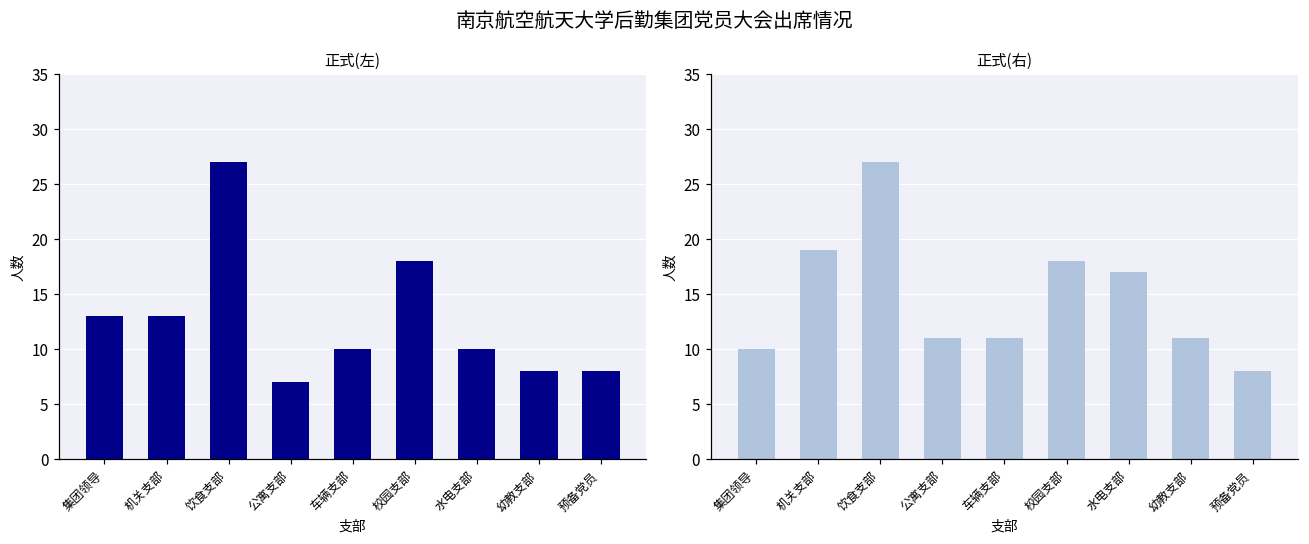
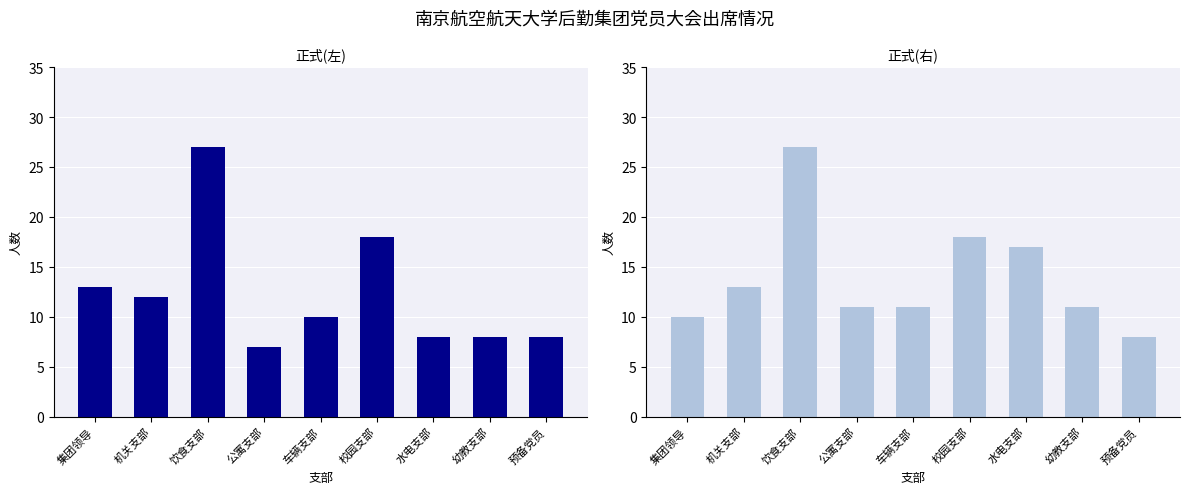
  {
    "正式(左)": {
      "集团领导": 13,
-     "机关支部": 13,
+     "机关支部": 12,
      "饮食支部": 27,
      "公寓支部": 7,
      "车辆支部": 10,
      "校园支部": 18,
-     "水电支部": 10,
+     "水电支部": 8,
      "幼教支部": 8,
      "预备党员": 8
    },
    "正式(右)": {
      "集团领导": 10,
-     "机关支部": 19,
+     "机关支部": 13,
      "饮食支部": 27,
      "公寓支部": 11,
      "车辆支部": 11,
      "校园支部": 18,
      "水电支部": 17,
      "幼教支部": 11,
      "预备党员": 8
    }
  }
